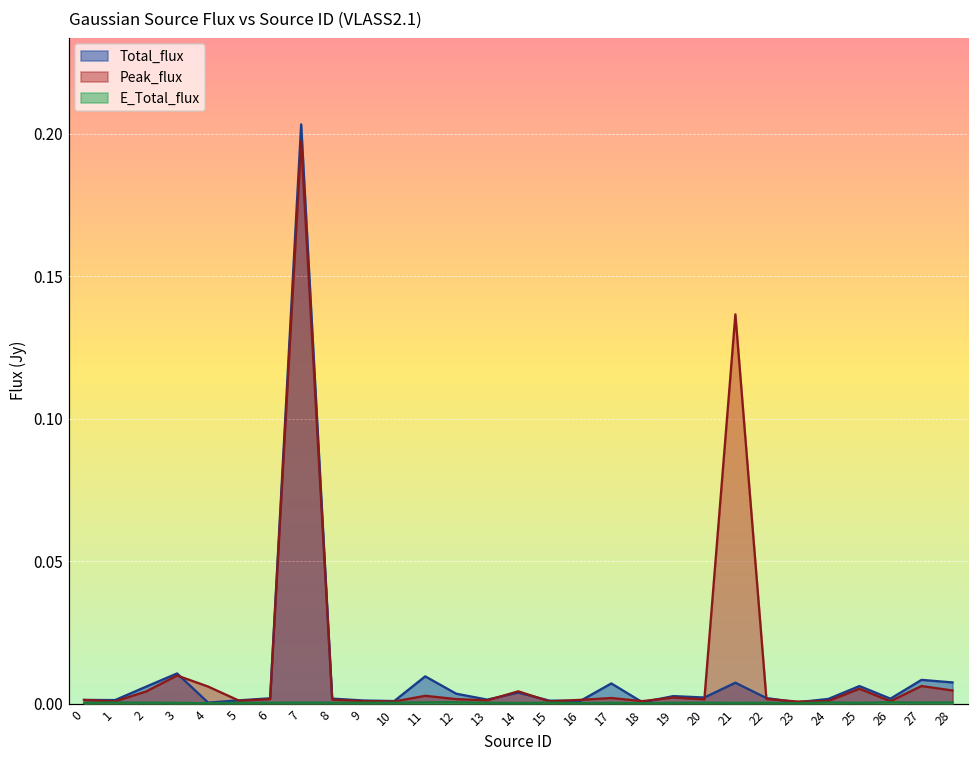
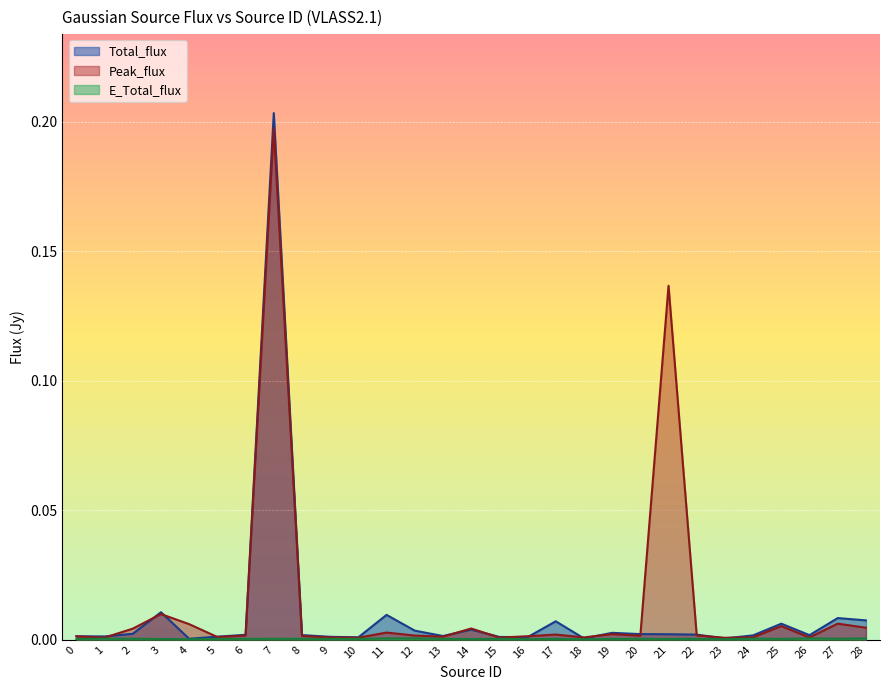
  {
    "Total_flux": {
-     "2": 0.006,
+     "2": 0.002,
      "7": 0.203,
      "11": 0.010,
      "12": 0.003,
      "17": 0.007,
-     "21": 0.007,
+     "21": 0.002,
      "27": 0.008,
      "28": 0.007
    },
    "Peak_flux": {
      "2": 0.004,
      "4": 0.006,
      "7": 0.198,
      "11": 0.003,
      "12": 0.002,
      "17": 0.002,
      "21": 0.137,
      "27": 0.006,
      "28": 0.005
    },
    "E_Total_flux": {
      "0": 0.000,
      "2": 0.000,
      "3": 0.000,
      "6": 0.000,
      "7": 0.000,
      "8": 0.000,
      "11": 0.000,
      "12": 0.000,
      "14": 0.000,
      "17": 0.000,
      "19": 0.000,
      "20": 0.000,
      "21": 0.000,
      "22": 0.000,
      "25": 0.000,
      "27": 0.000,
      "28": 0.000
    }
  }
